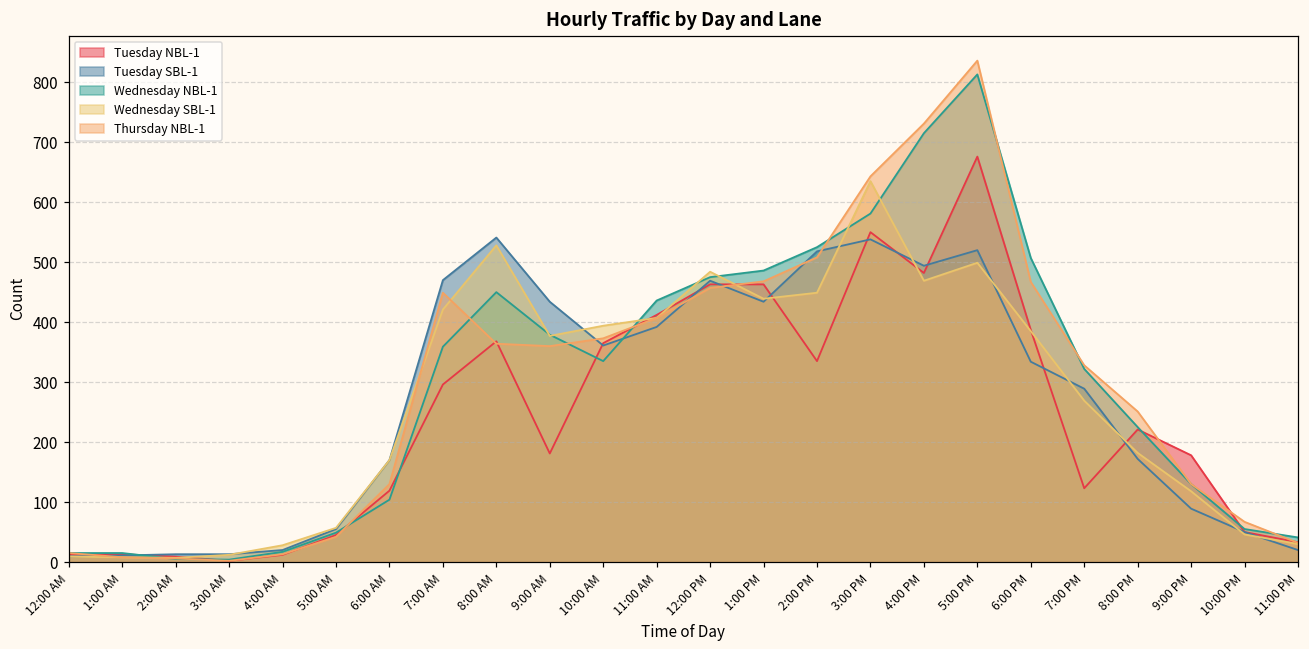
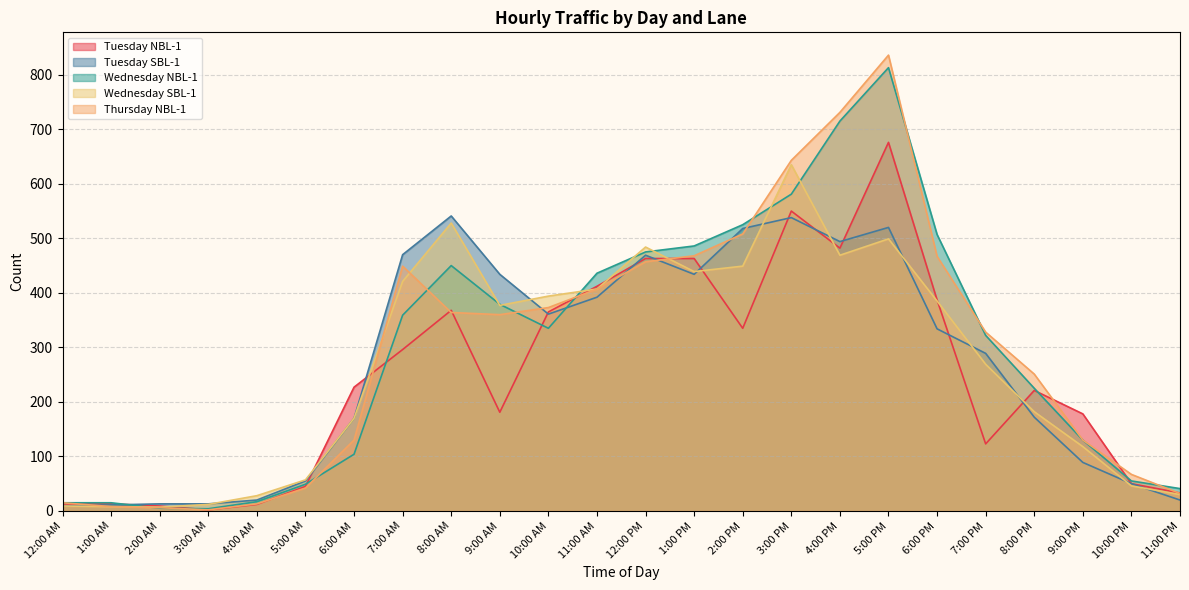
  {
    "Tuesday NBL-1": {
-     "6:00 AM": 120,
+     "6:00 AM": 230,
      "7:00 AM": 300,
      "9:00 AM": 180,
      "11:00 AM": 410,
      "12:00 PM": 460,
      "1:00 PM": 460,
      "2:00 PM": 340,
      "3:00 PM": 550,
      "4:00 PM": 480,
      "5:00 PM": 680,
      "7:00 PM": 120,
      "9:00 PM": 180
    }
  }
